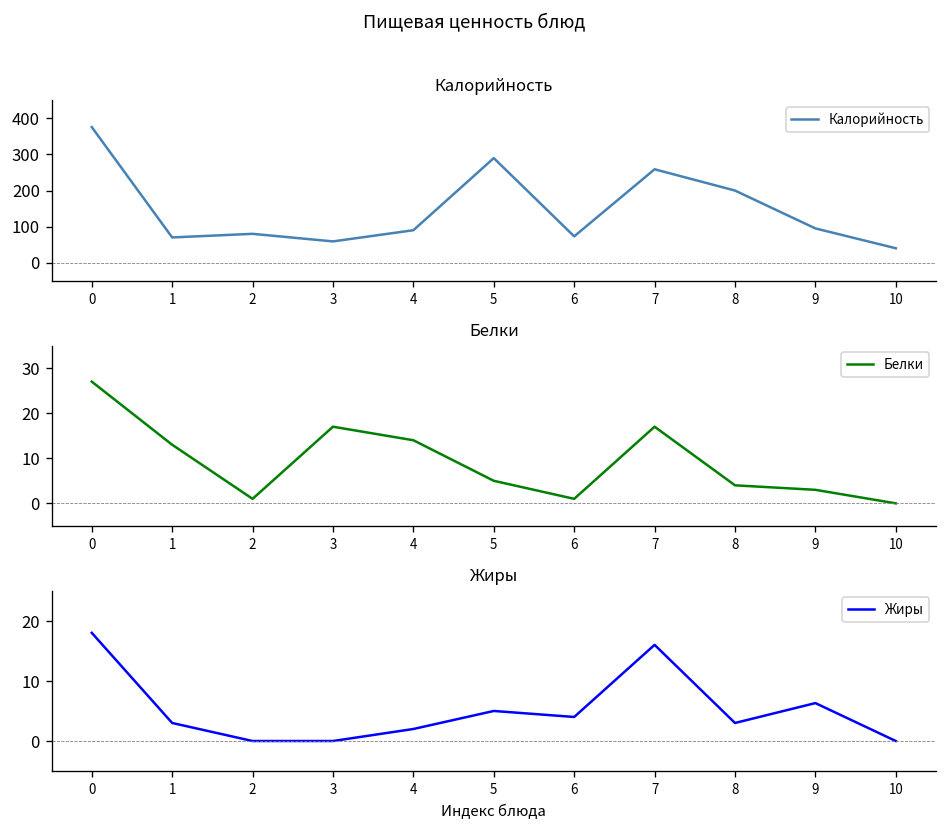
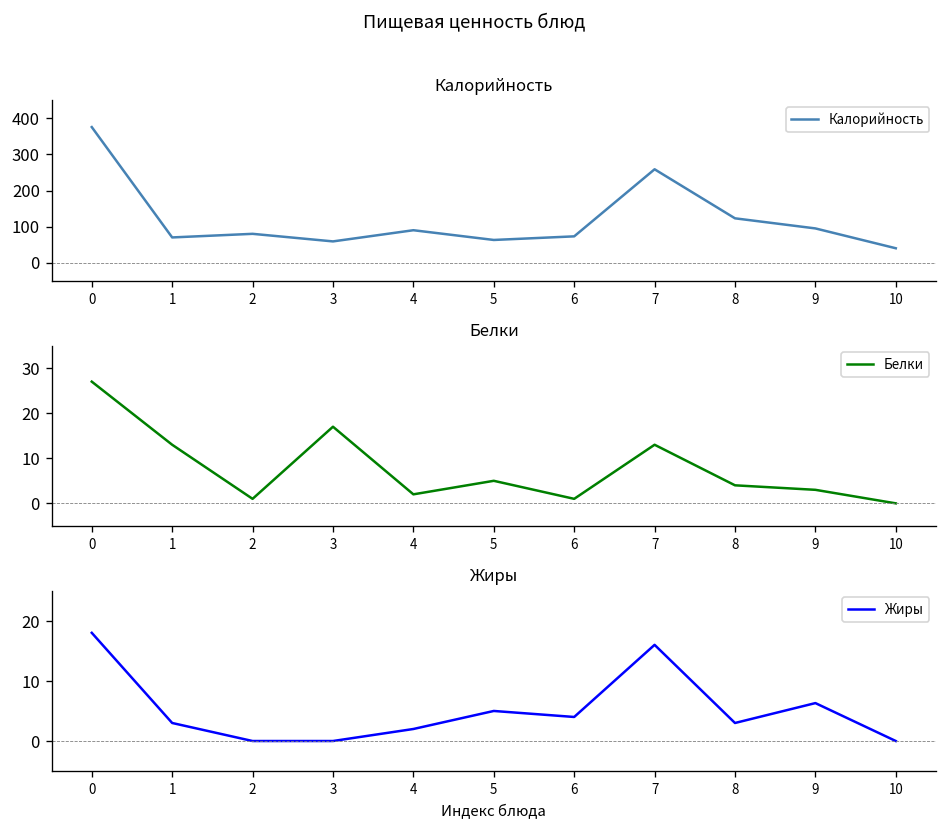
  {
    "Калорийность": {
      "0": 380,
      "1": 70,
      "2": 80,
      "3": 60,
      "4": 90,
-     "5": 290,
+     "5": 60,
      "6": 70,
      "7": 260,
-     "8": 200,
+     "8": 120,
      "9": 100,
      "10": 40
    },
    "Белки": {
      "0": 27,
      "1": 13,
      "2": 1,
      "3": 17,
-     "4": 14,
+     "4": 2,
      "5": 5,
      "6": 1,
-     "7": 17,
+     "7": 13,
      "8": 4,
      "9": 3,
      "10": 0
    },
    "Жиры": {
      "0": 18,
      "1": 3,
      "2": 0,
      "3": 0,
      "4": 2,
      "5": 5,
      "6": 4,
      "7": 16,
      "8": 3,
      "9": 6,
      "10": 0
    }
  }
